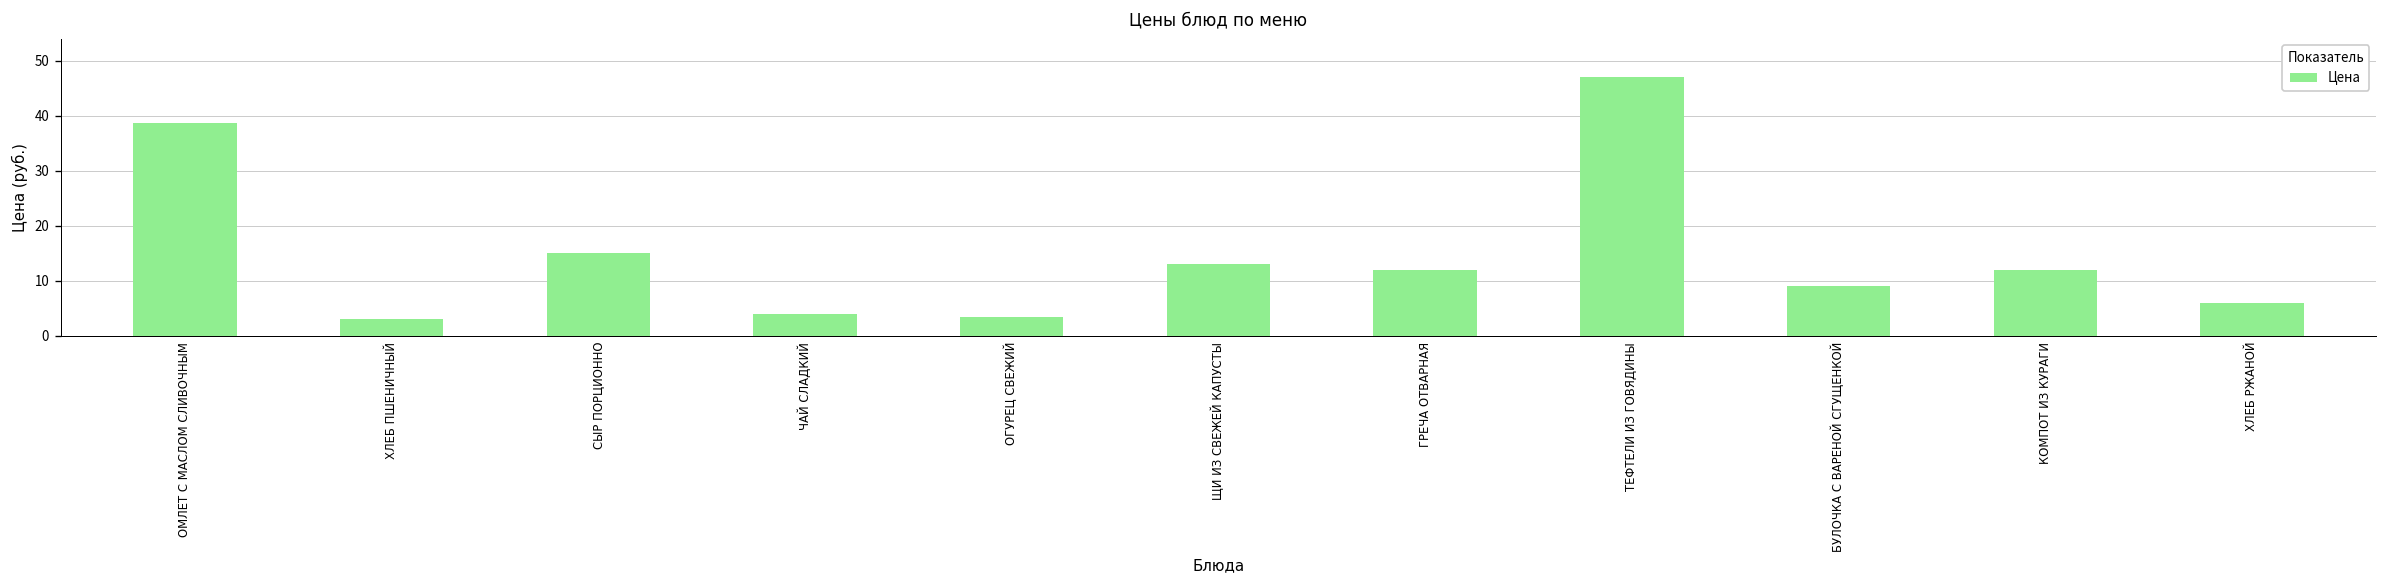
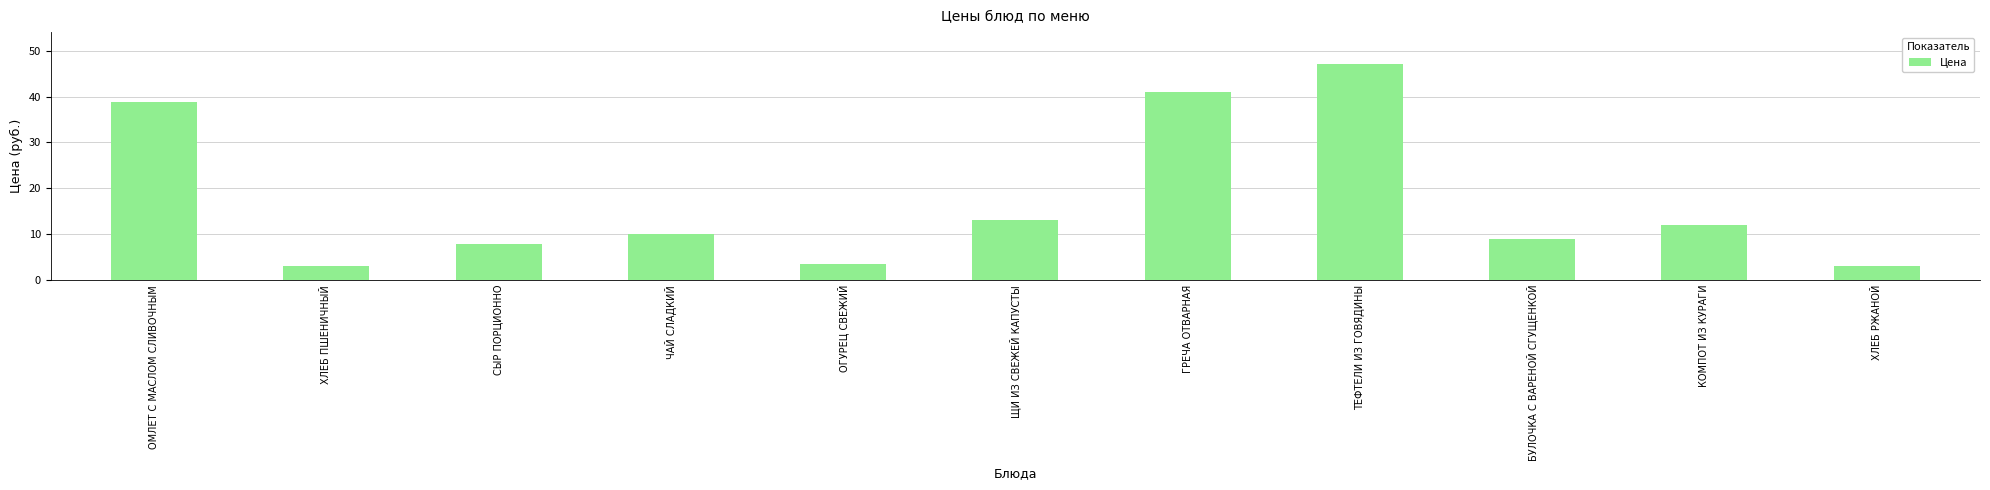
  {
    "ОМЛЕТ С МАСЛОМ СЛИВОЧНЫМ": 39,
    "ХЛЕБ ПШЕНИЧНЫЙ": 3,
-   "СЫР ПОРЦИОННО": 15,
-   "ЧАЙ СЛАДКИЙ": 4,
+   "СЫР ПОРЦИОННО": 8,
+   "ЧАЙ СЛАДКИЙ": 10,
    "ОГУРЕЦ СВЕЖИЙ": 3,
    "ЩИ ИЗ СВЕЖЕЙ КАПУСТЫ": 13,
-   "ГРЕЧА ОТВАРНАЯ": 12,
+   "ГРЕЧА ОТВАРНАЯ": 41,
    "ТЕФТЕЛИ ИЗ ГОВЯДИНЫ": 47,
    "БУЛОЧКА С ВАРЕНОЙ СГУЩЕНКОЙ": 9,
    "КОМПОТ ИЗ КУРАГИ": 12,
-   "ХЛЕБ РЖАНОЙ": 6
+   "ХЛЕБ РЖАНОЙ": 3
  }
